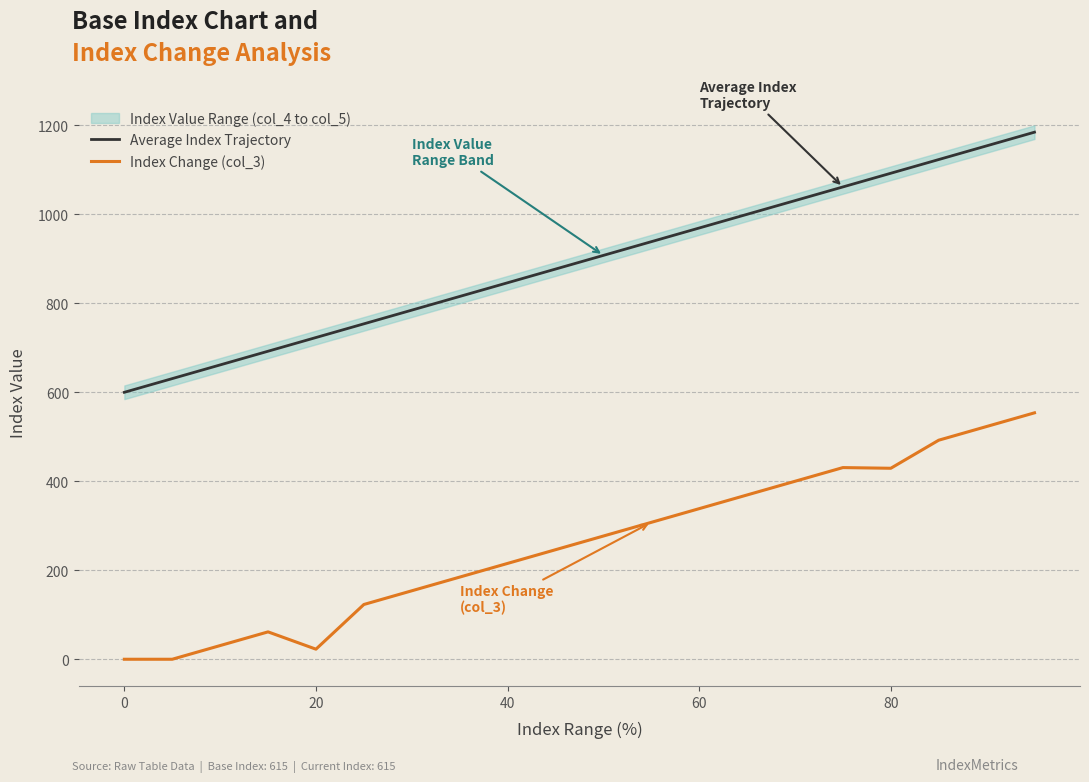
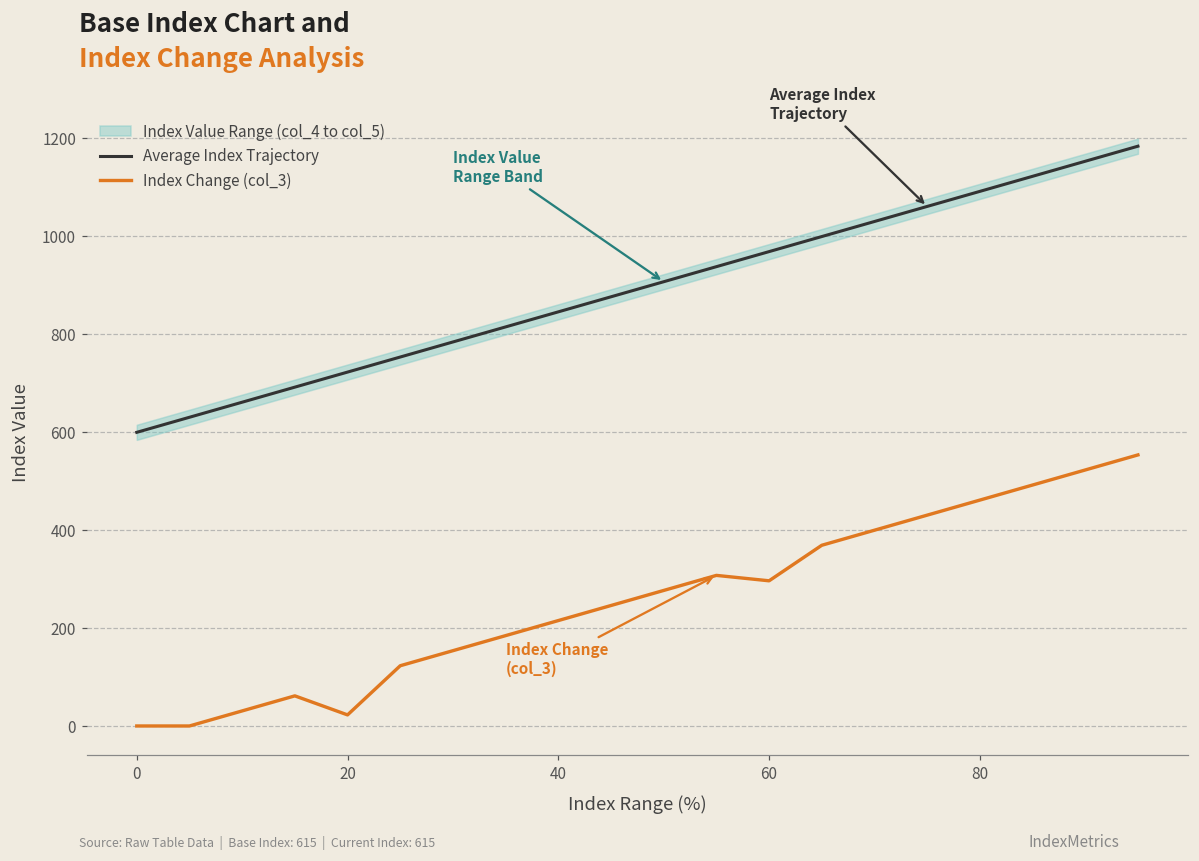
  {
    "Average Index Trajectory": {
      "0": 600,
      "20": 720,
      "40": 850,
      "60": 970,
      "80": 1090
    },
    "Index Change (col_3)": {
      "0": 0,
      "20": 20,
-     "60": 340,
-     "80": 430
+     "60": 300,
+     "80": 460
    }
  }
